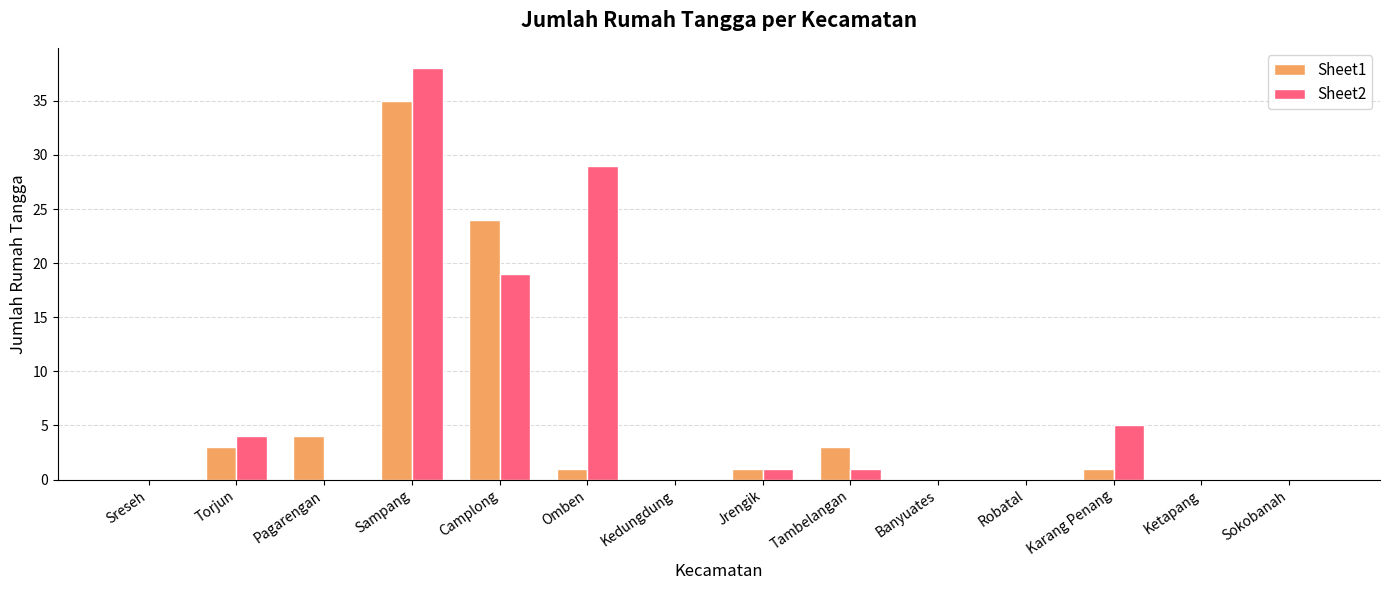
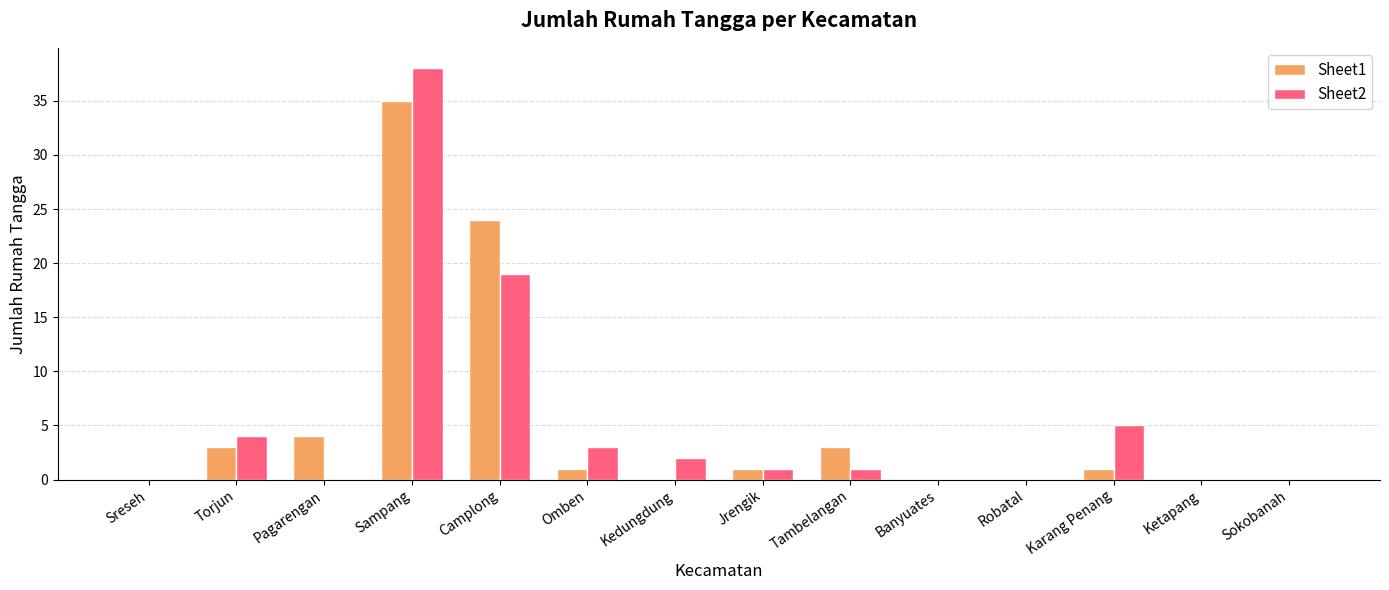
  {
    "Sheet1": {
      "Sreseh": 0,
      "Torjun": 3,
      "Pagarengan": 4,
      "Sampang": 35,
      "Camplong": 24,
      "Omben": 1,
      "Kedungdung": 0,
      "Jrengik": 1,
      "Tambelangan": 3,
      "Banyuates": 0,
      "Robatal": 0,
      "Karang Penang": 1,
      "Ketapang": 0,
      "Sokobanah": 0
    },
    "Sheet2": {
      "Sreseh": 0,
      "Torjun": 4,
      "Pagarengan": 0,
      "Sampang": 38,
      "Camplong": 19,
-     "Omben": 29,
-     "Kedungdung": 0,
+     "Omben": 3,
+     "Kedungdung": 2,
      "Jrengik": 1,
      "Tambelangan": 1,
      "Banyuates": 0,
      "Robatal": 0,
      "Karang Penang": 5,
      "Ketapang": 0,
      "Sokobanah": 0
    }
  }
